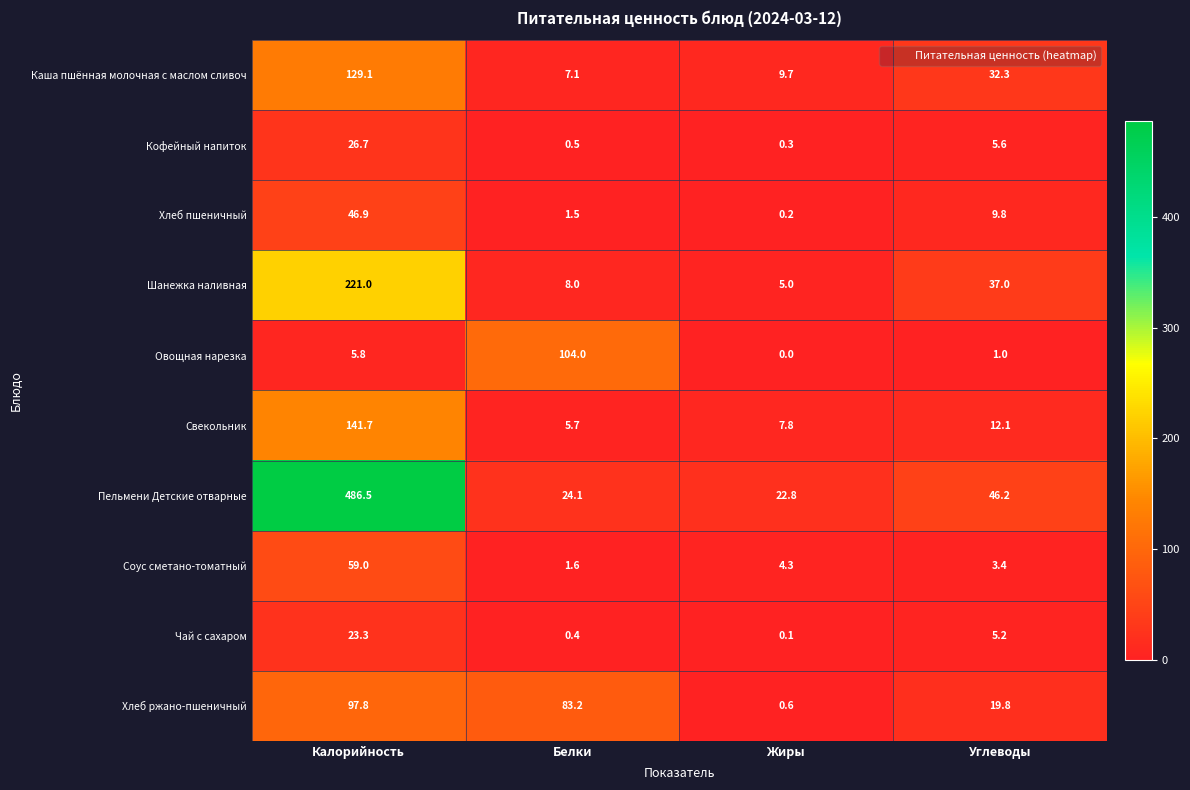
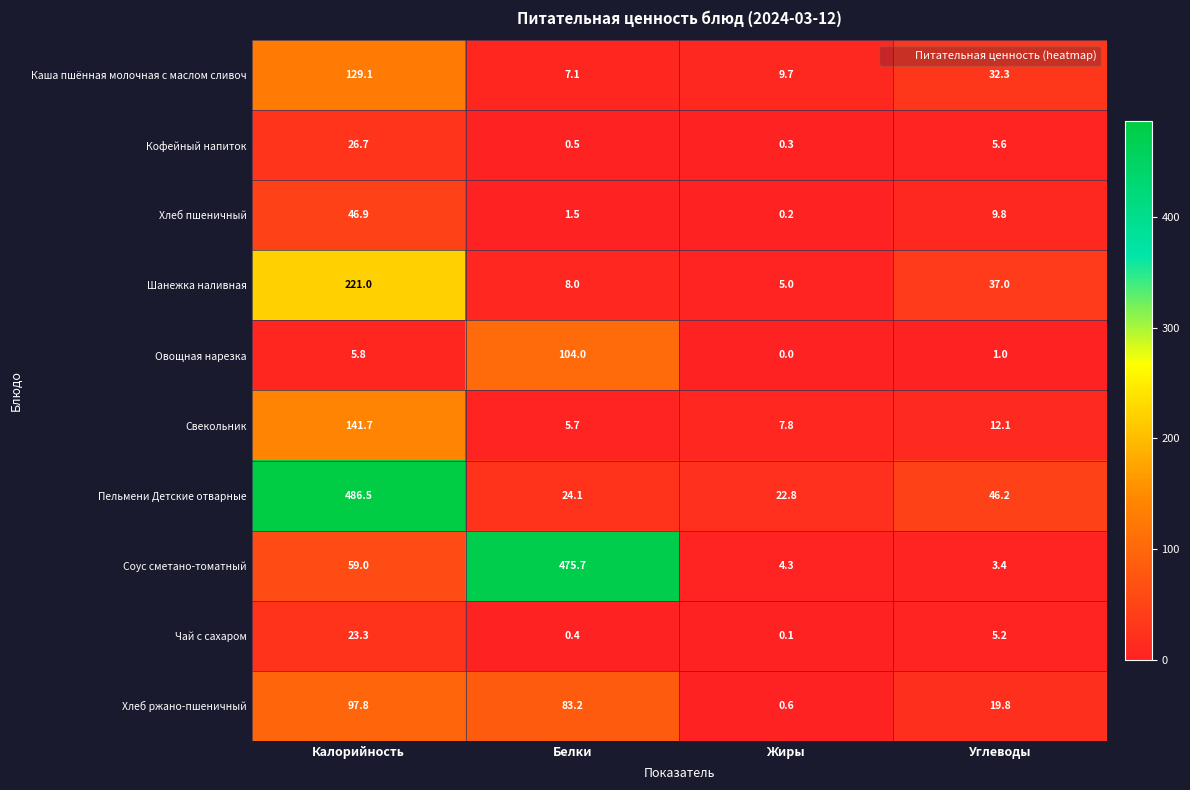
  {
    "Каша пшённая молочная с маслом сливоч": {
      "Калорийность": 129.1,
      "Белки": 7.1,
      "Жиры": 9.7,
      "Углеводы": 32.3
    },
    "Кофейный напиток": {
      "Калорийность": 26.7,
      "Белки": 0.5,
      "Жиры": 0.3,
      "Углеводы": 5.6
    },
    "Хлеб пшеничный": {
      "Калорийность": 46.9,
      "Белки": 1.5,
      "Жиры": 0.2,
      "Углеводы": 9.8
    },
    "Шанежка наливная": {
      "Калорийность": 221.0,
      "Белки": 8.0,
      "Жиры": 5.0,
      "Углеводы": 37.0
    },
    "Овощная нарезка": {
      "Калорийность": 5.8,
      "Белки": 104.0,
      "Жиры": 0.0,
      "Углеводы": 1.0
    },
    "Свекольник": {
      "Калорийность": 141.7,
      "Белки": 5.7,
      "Жиры": 7.8,
      "Углеводы": 12.1
    },
    "Пельмени Детские отварные": {
      "Калорийность": 486.5,
      "Белки": 24.1,
      "Жиры": 22.8,
      "Углеводы": 46.2
    },
    "Соус сметано-томатный": {
      "Калорийность": 59.0,
-     "Белки": 1.6,
+     "Белки": 475.7,
      "Жиры": 4.3,
      "Углеводы": 3.4
    },
    "Чай с сахаром": {
      "Калорийность": 23.3,
      "Белки": 0.4,
      "Жиры": 0.1,
      "Углеводы": 5.2
    },
    "Хлеб ржано-пшеничный": {
      "Калорийность": 97.8,
      "Белки": 83.2,
      "Жиры": 0.6,
      "Углеводы": 19.8
    }
  }
